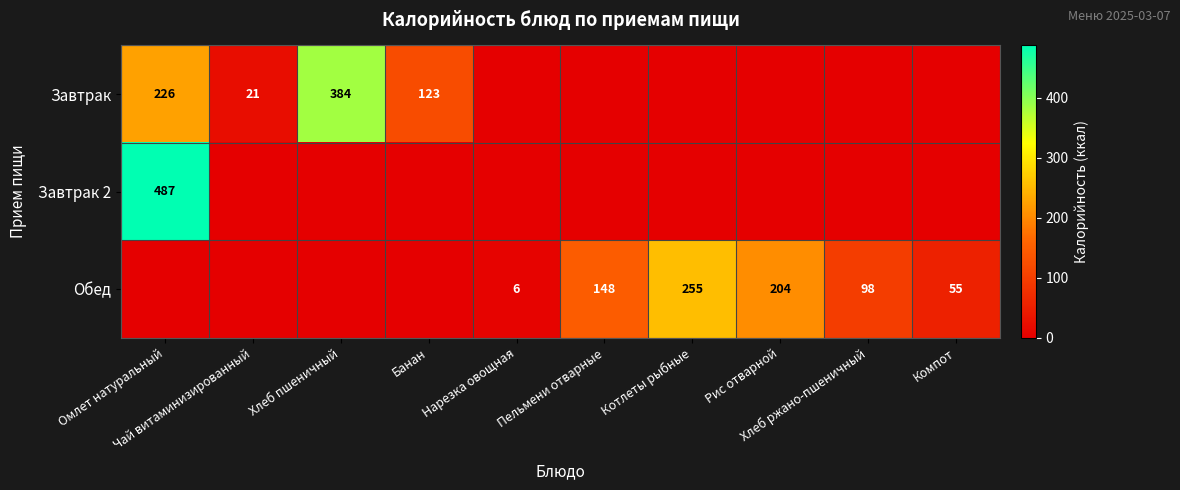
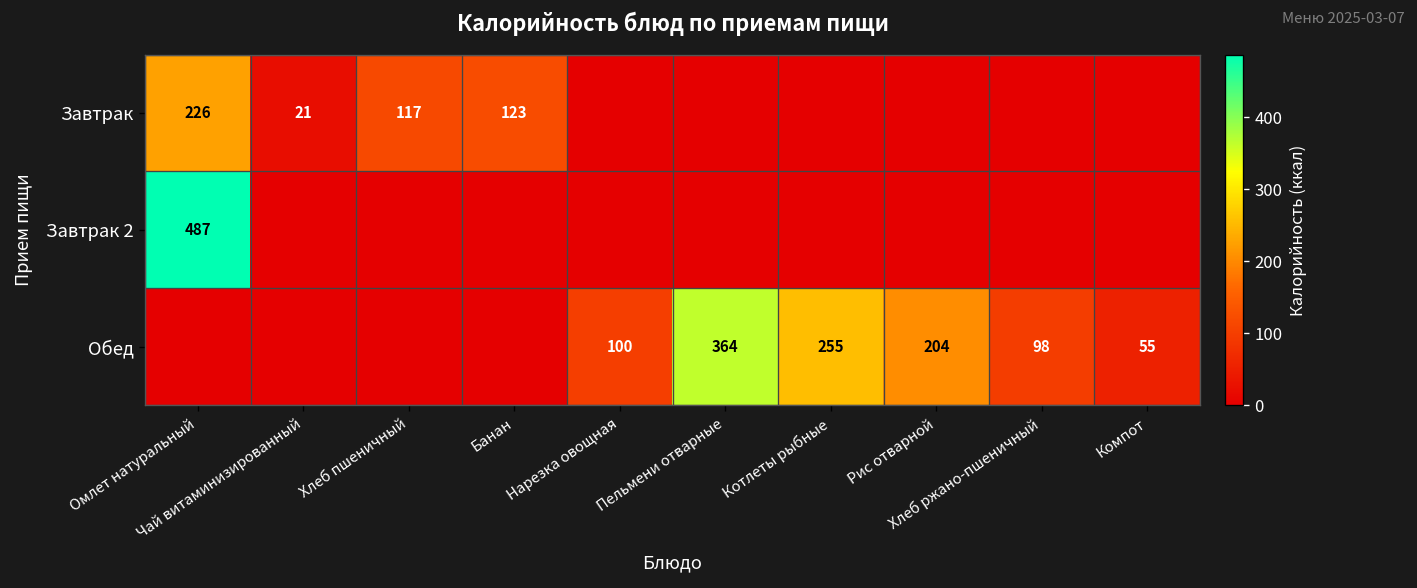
  {
    "Завтрак": {
      "Омлет натуральный": 226,
      "Чай витаминизированный": 21,
-     "Хлеб пшеничный": 384,
+     "Хлеб пшеничный": 117,
      "Банан": 123
    },
    "Завтрак 2": {
      "Омлет натуральный": 487
    },
    "Обед": {
-     "Нарезка овощная": 6,
-     "Пельмени отварные": 148,
+     "Нарезка овощная": 100,
+     "Пельмени отварные": 364,
      "Котлеты рыбные": 255,
      "Рис отварной": 204,
      "Хлеб ржано-пшеничный": 98,
      "Компот": 55
    }
  }
